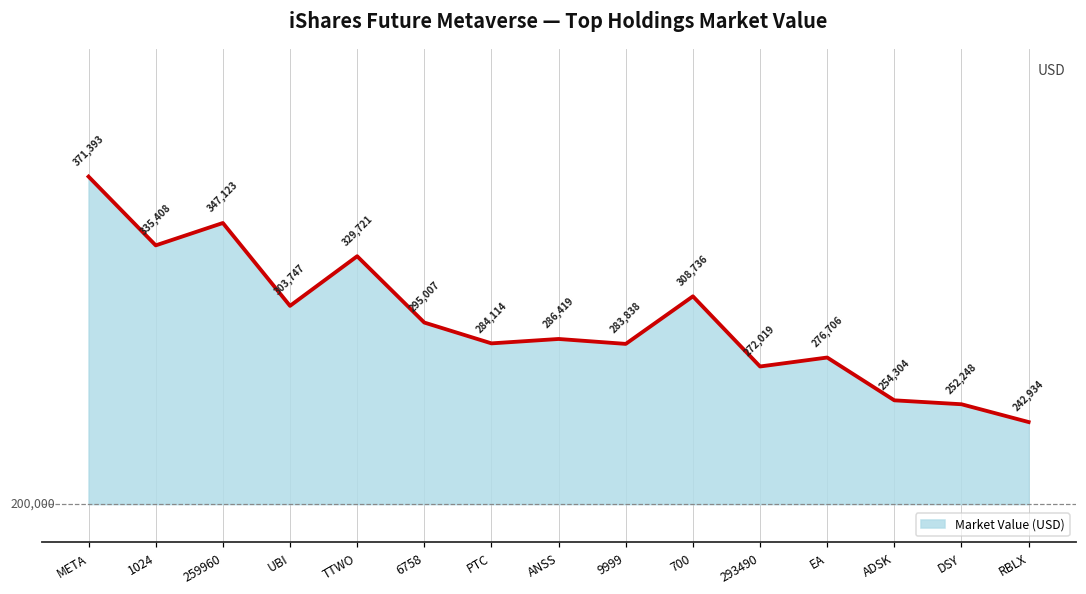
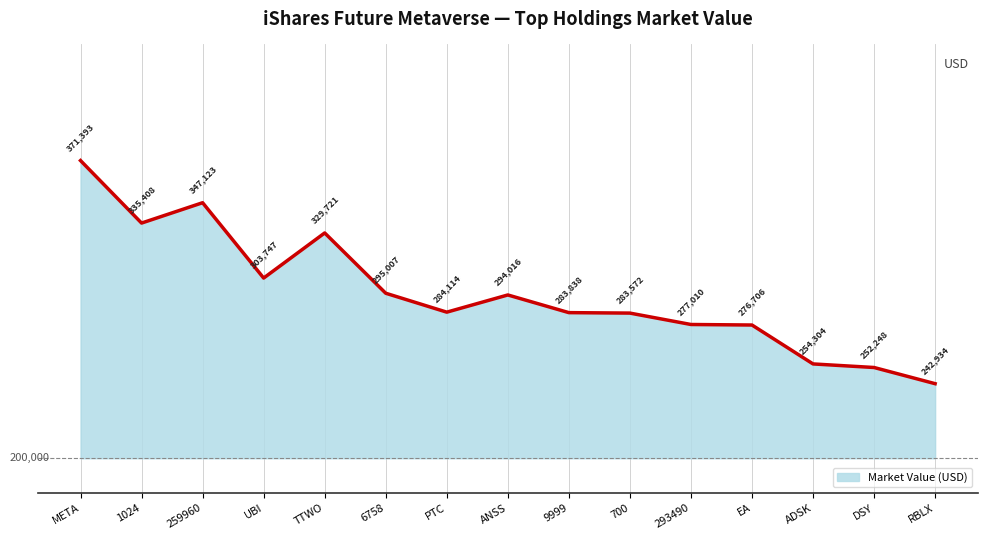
  {
    "META": "371,393",
    "1024": "335,408",
    "259960": "347,123",
    "UBI": "303,747",
    "TTWO": "329,721",
    "6758": "295,007",
    "PTC": "284,114",
-   "ANSS": "286,419",
+   "ANSS": "294,016",
    "9999": "283,838",
-   "700": "308,736",
-   "293490": "272,019",
+   "700": "283,572",
+   "293490": "277,010",
    "EA": "276,706",
    "ADSK": "254,304",
    "DSY": "252,248",
    "RBLX": "242,934"
  }
